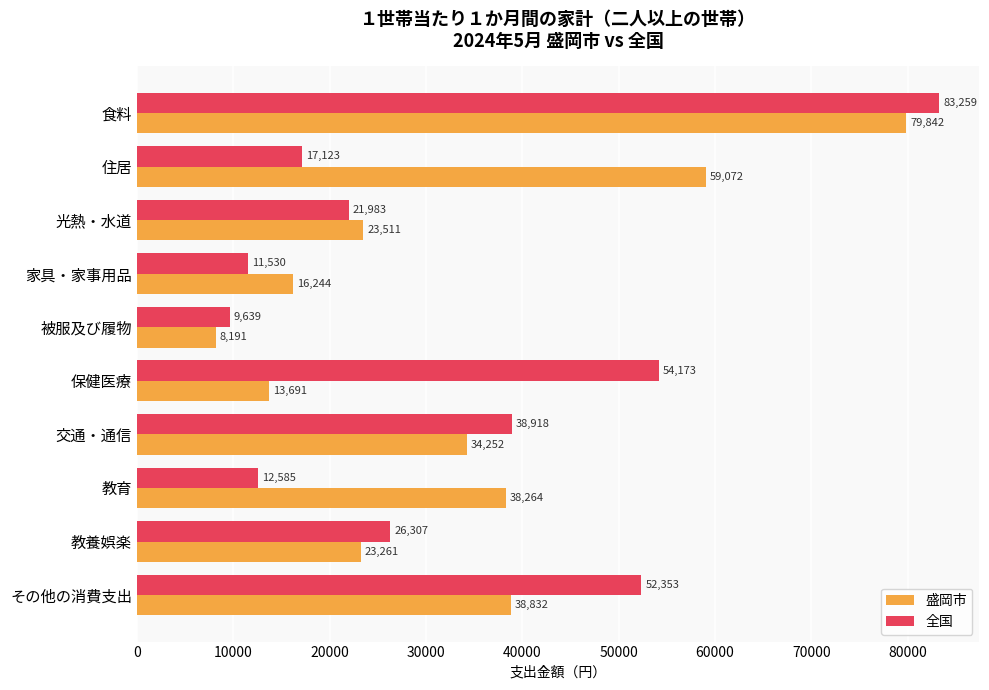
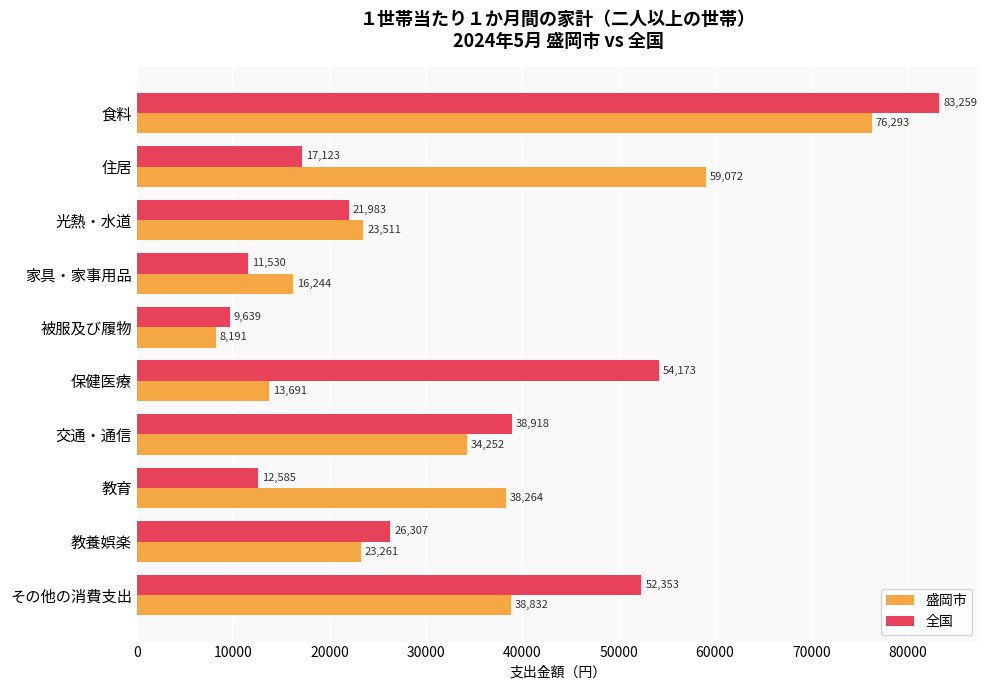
  {
    "盛岡市": {
-     "食料": "79,842",
+     "食料": "76,293",
      "住居": "59,072",
      "光熱・水道": "23,511",
      "家具・家事用品": "16,244",
      "被服及び履物": "8,191",
      "保健医療": "13,691",
      "交通・通信": "34,252",
      "教育": "38,264",
      "教養娯楽": "23,261",
      "その他の消費支出": "38,832"
    },
    "全国": {
      "食料": "83,259",
      "住居": "17,123",
      "光熱・水道": "21,983",
      "家具・家事用品": "11,530",
      "被服及び履物": "9,639",
      "保健医療": "54,173",
      "交通・通信": "38,918",
      "教育": "12,585",
      "教養娯楽": "26,307",
      "その他の消費支出": "52,353"
    }
  }
